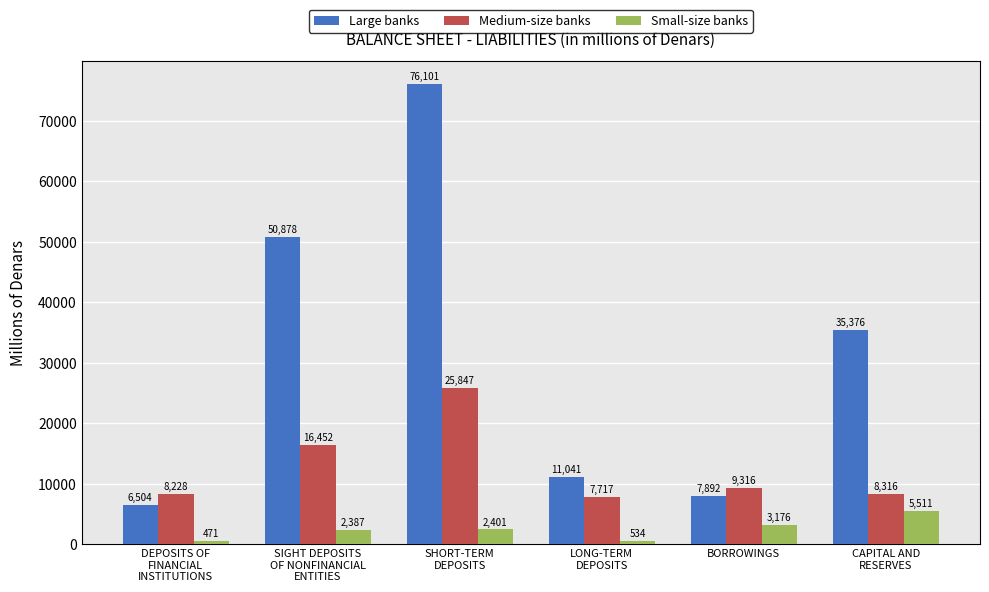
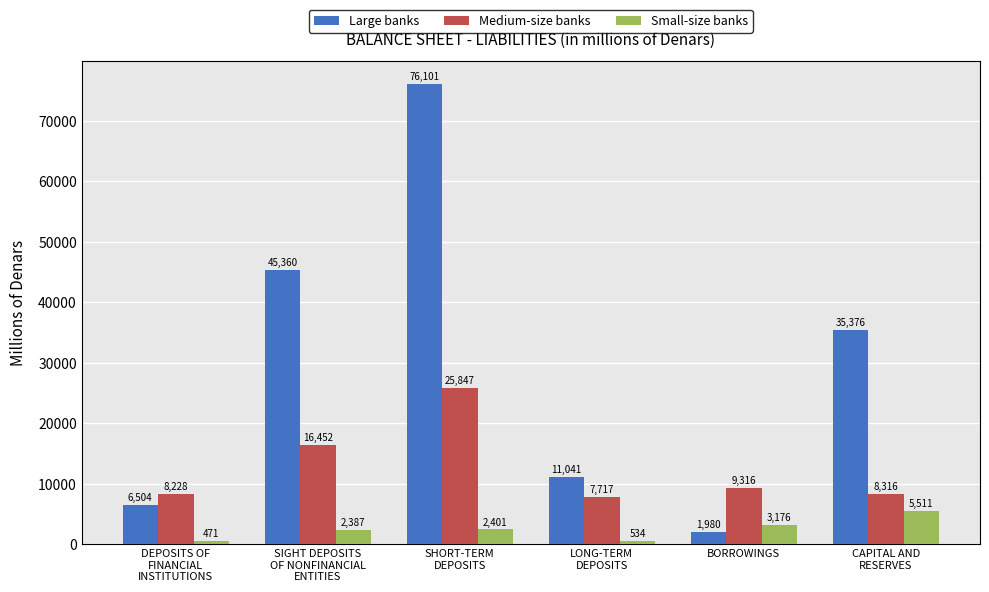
  {
    "Large banks": {
      "DEPOSITS OF FINANCIAL INSTITUTIONS": "6,504",
-     "SIGHT DEPOSITS OF NONFINANCIAL ENTITIES": "50,878",
+     "SIGHT DEPOSITS OF NONFINANCIAL ENTITIES": "45,360",
      "SHORT-TERM DEPOSITS": "76,101",
      "LONG-TERM DEPOSITS": "11,041",
-     "BORROWINGS": "7,892",
+     "BORROWINGS": "1,980",
      "CAPITAL AND RESERVES": "35,376"
    },
    "Medium-size banks": {
      "DEPOSITS OF FINANCIAL INSTITUTIONS": "8,228",
      "SIGHT DEPOSITS OF NONFINANCIAL ENTITIES": "16,452",
      "SHORT-TERM DEPOSITS": "25,847",
      "LONG-TERM DEPOSITS": "7,717",
      "BORROWINGS": "9,316",
      "CAPITAL AND RESERVES": "8,316"
    },
    "Small-size banks": {
      "DEPOSITS OF FINANCIAL INSTITUTIONS": "471",
      "SIGHT DEPOSITS OF NONFINANCIAL ENTITIES": "2,387",
      "SHORT-TERM DEPOSITS": "2,401",
      "LONG-TERM DEPOSITS": "534",
      "BORROWINGS": "3,176",
      "CAPITAL AND RESERVES": "5,511"
    }
  }
